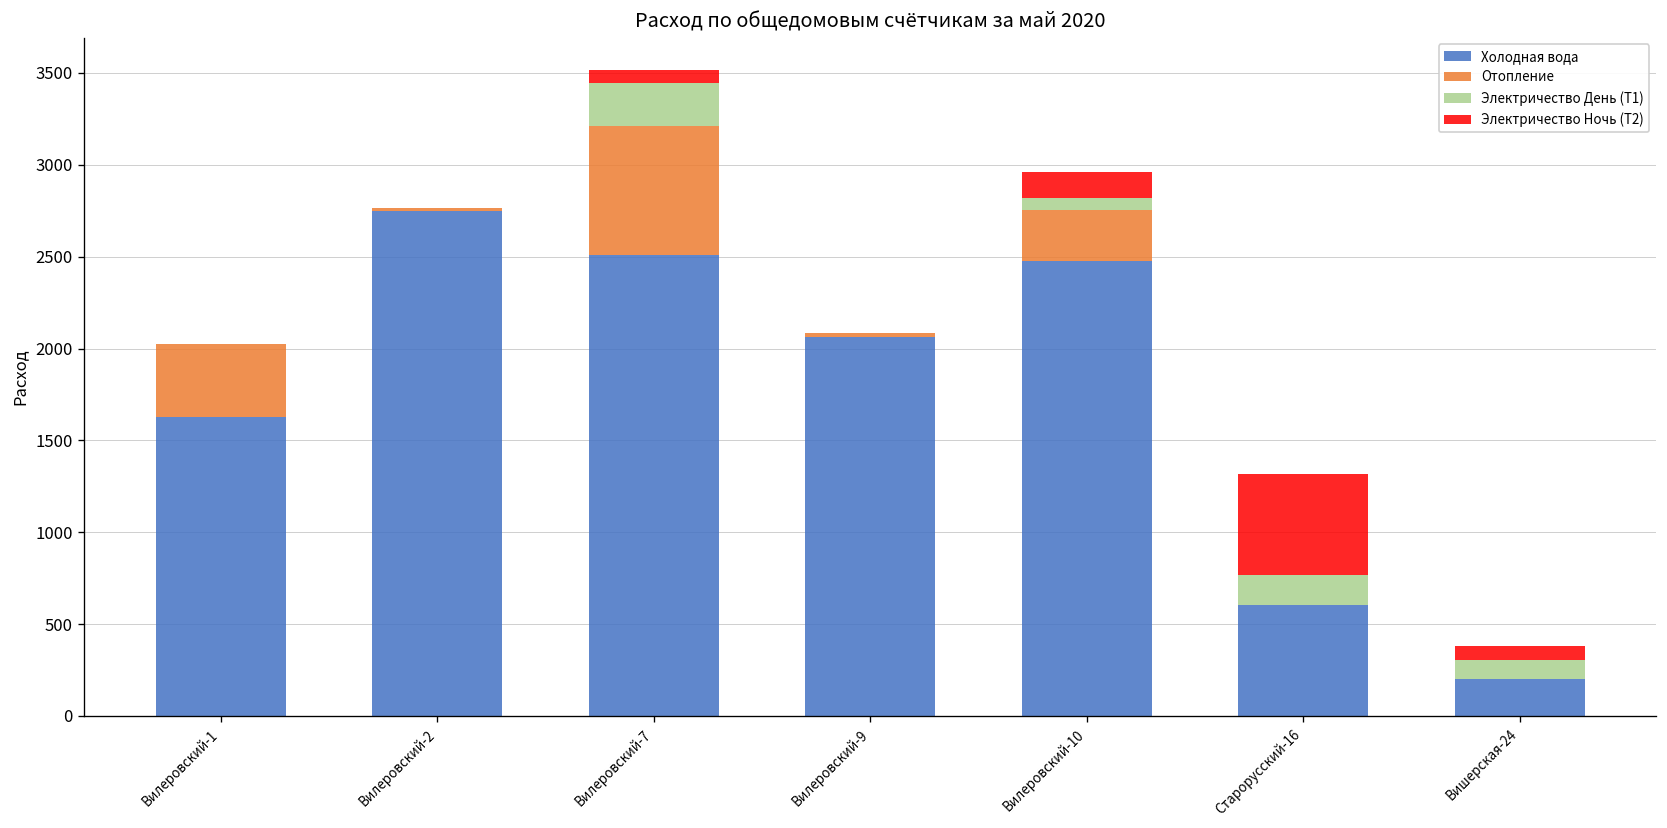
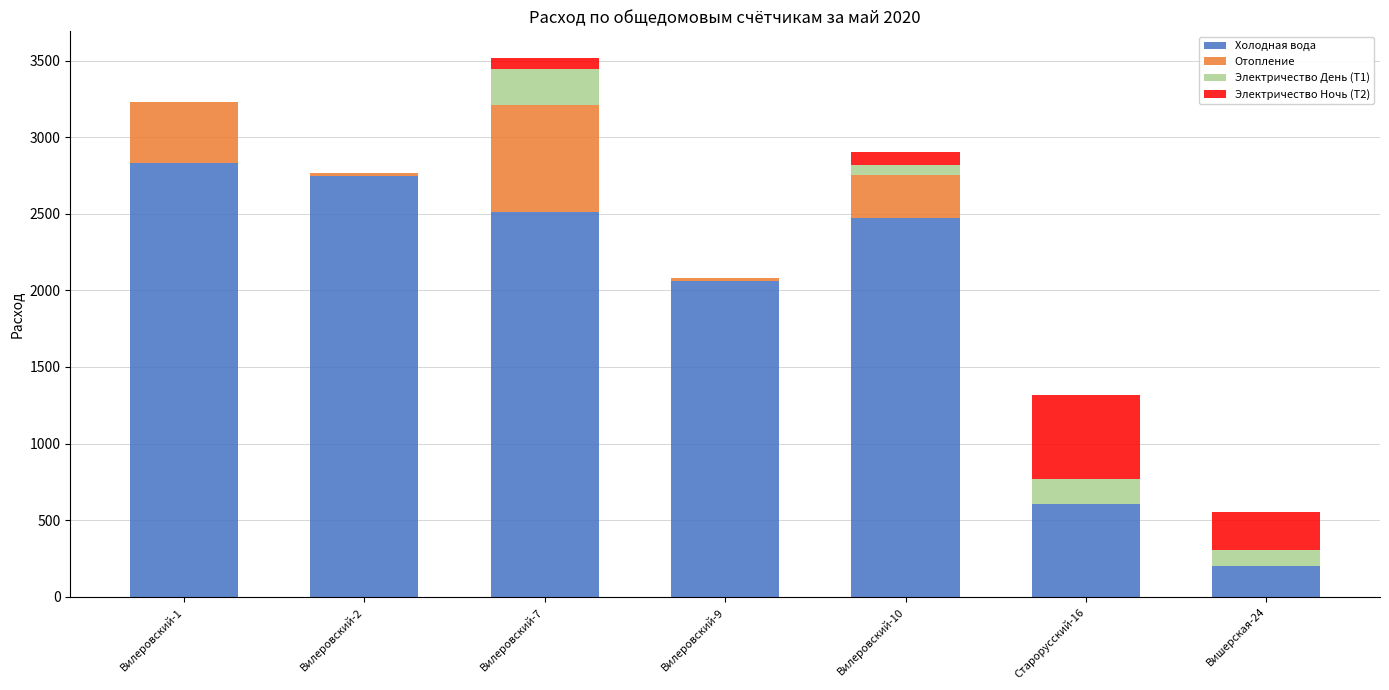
  {
    "Холодная вода": {
-     "Вилеровский-1": 1630,
+     "Вилеровский-1": 2840,
      "Вилеровский-2": 2750,
      "Вилеровский-7": 2510,
      "Вилеровский-9": 2060,
      "Вилеровский-10": 2470,
      "Старорусский-16": 600,
      "Вишерская-24": 200
    },
    "Отопление": {
      "Вилеровский-1": 400,
      "Вилеровский-7": 700,
      "Вилеровский-9": 20,
      "Вилеровский-10": 280,
      "Старорусский-16": 0,
      "Вишерская-24": 0
    },
    "Электричество День (Т1)": {
      "Вилеровский-1": 0,
      "Вилеровский-2": 0,
      "Вилеровский-7": 240,
      "Вилеровский-9": 0,
      "Вилеровский-10": 60,
      "Старорусский-16": 160,
      "Вишерская-24": 100
    },
    "Электричество Ночь (Т2)": {
      "Вилеровский-1": 0,
      "Вилеровский-2": 0,
      "Вилеровский-7": 70,
      "Вилеровский-9": 0,
-     "Вилеровский-10": 140,
+     "Вилеровский-10": 90,
      "Старорусский-16": 550,
-     "Вишерская-24": 80
+     "Вишерская-24": 250
    }
  }
